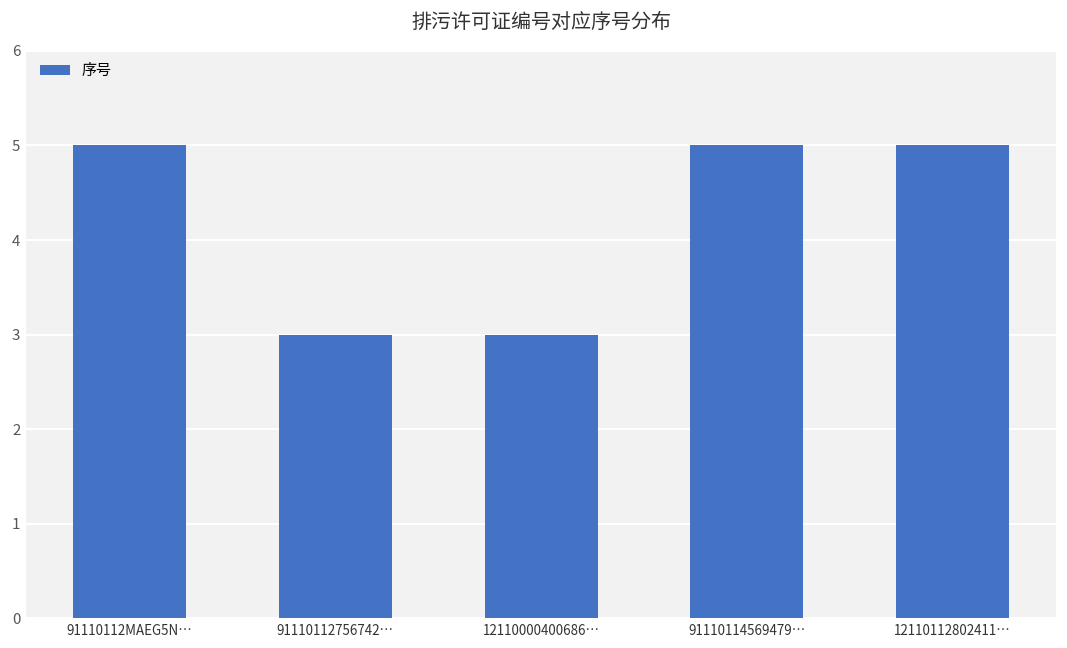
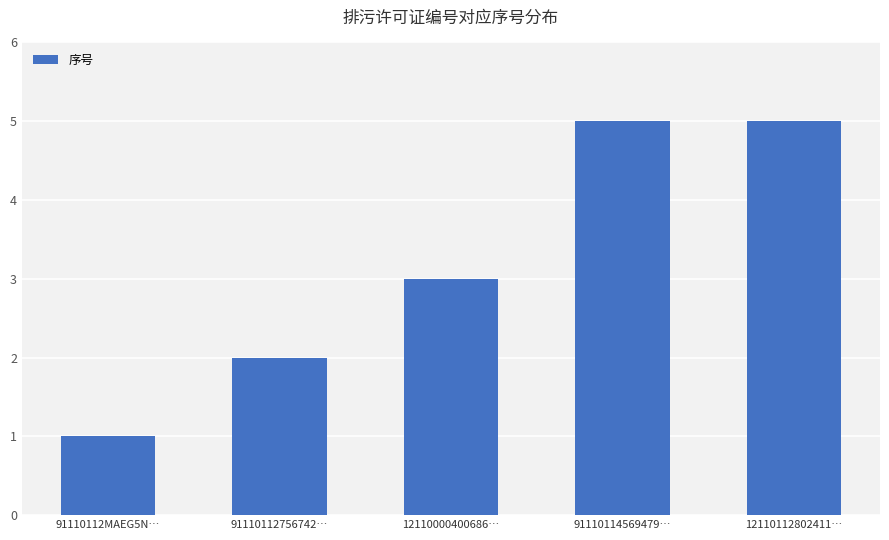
  {
-   "91110112MAEG5N…": 5,
-   "91110112756742…": 3,
+   "91110112MAEG5N…": 1,
+   "91110112756742…": 2,
    "12110000400686…": 3,
    "91110114569479…": 5,
    "12110112802411…": 5
  }
